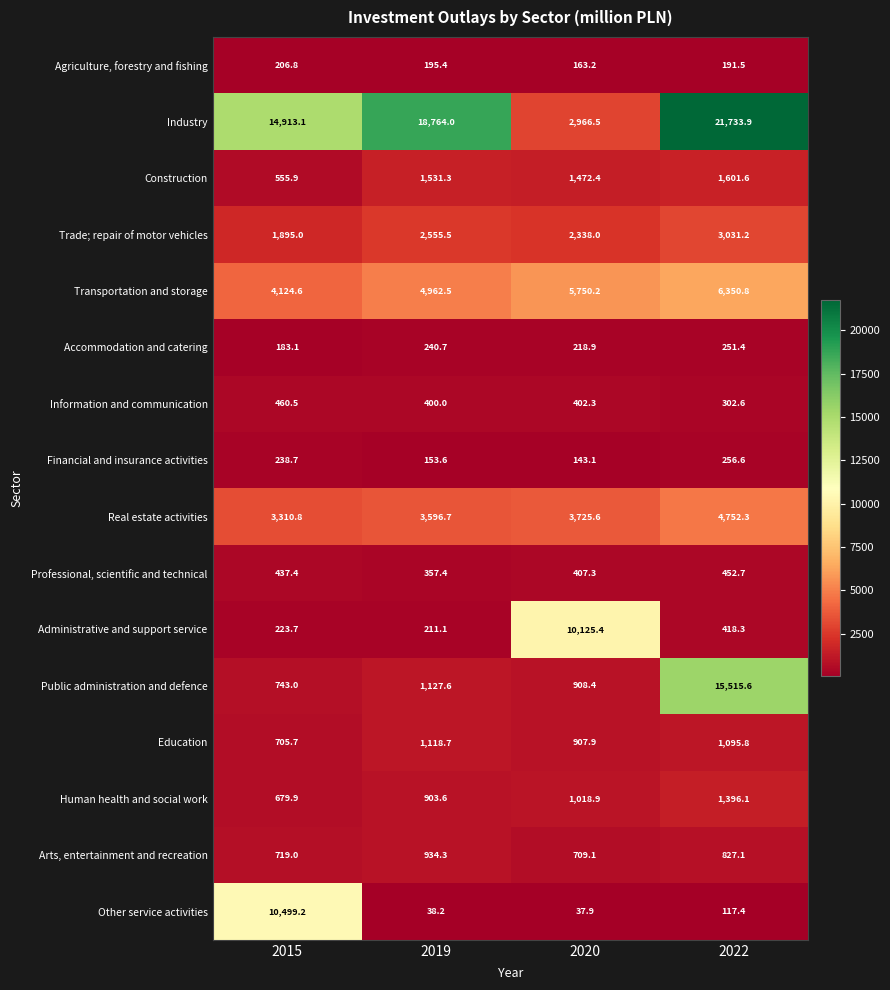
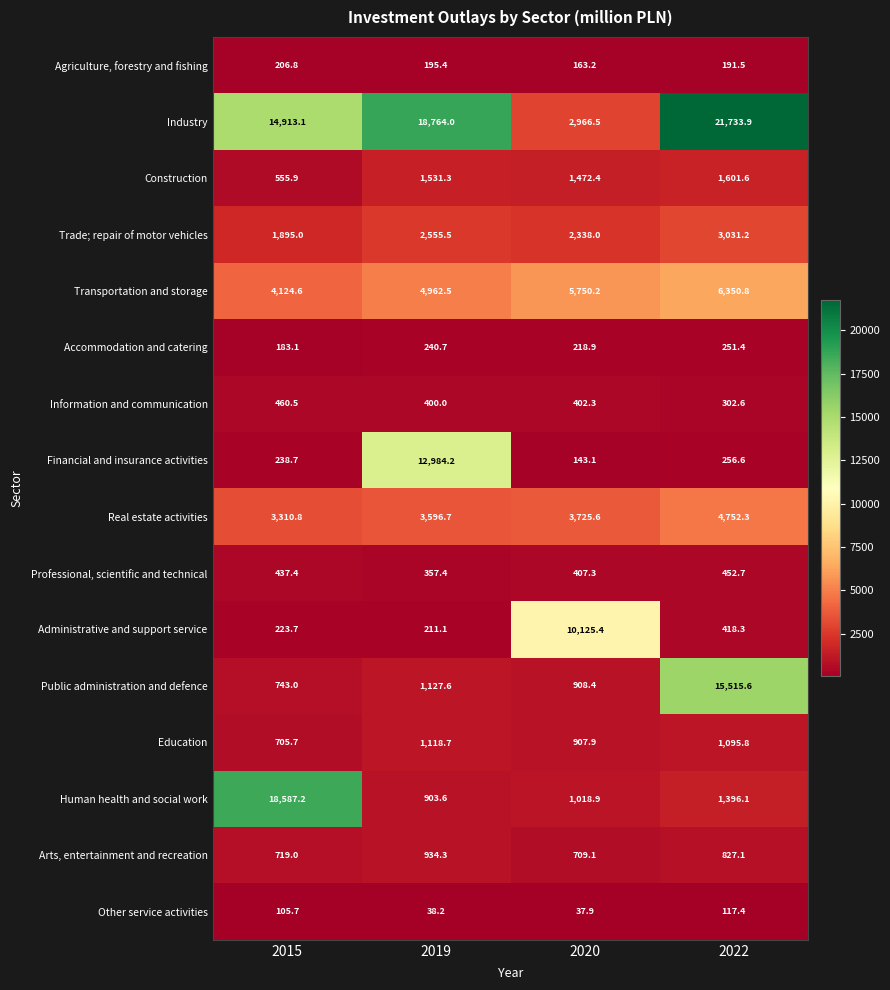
  {
    "Agriculture, forestry and fishing": {
      "2015": "206.8",
      "2019": "195.4",
      "2020": "163.2",
      "2022": "191.5"
    },
    "Industry": {
      "2015": "14,913.1",
      "2019": "18,764.0",
      "2020": "2,966.5",
      "2022": "21,733.9"
    },
    "Construction": {
      "2015": "555.9",
      "2019": "1,531.3",
      "2020": "1,472.4",
      "2022": "1,601.6"
    },
    "Trade; repair of motor vehicles": {
      "2015": "1,895.0",
      "2019": "2,555.5",
      "2020": "2,338.0",
      "2022": "3,031.2"
    },
    "Transportation and storage": {
      "2015": "4,124.6",
      "2019": "4,962.5",
      "2020": "5,750.2",
      "2022": "6,350.8"
    },
    "Accommodation and catering": {
      "2015": "183.1",
      "2019": "240.7",
      "2020": "218.9",
      "2022": "251.4"
    },
    "Information and communication": {
      "2015": "460.5",
      "2019": "400.0",
      "2020": "402.3",
      "2022": "302.6"
    },
    "Financial and insurance activities": {
      "2015": "238.7",
-     "2019": "153.6",
+     "2019": "12,984.2",
      "2020": "143.1",
      "2022": "256.6"
    },
    "Real estate activities": {
      "2015": "3,310.8",
      "2019": "3,596.7",
      "2020": "3,725.6",
      "2022": "4,752.3"
    },
    "Professional, scientific and technical": {
      "2015": "437.4",
      "2019": "357.4",
      "2020": "407.3",
      "2022": "452.7"
    },
    "Administrative and support service": {
      "2015": "223.7",
      "2019": "211.1",
      "2020": "10,125.4",
      "2022": "418.3"
    },
    "Public administration and defence": {
      "2015": "743.0",
      "2019": "1,127.6",
      "2020": "908.4",
      "2022": "15,515.6"
    },
    "Education": {
      "2015": "705.7",
      "2019": "1,118.7",
      "2020": "907.9",
      "2022": "1,095.8"
    },
    "Human health and social work": {
-     "2015": "679.9",
+     "2015": "18,587.2",
      "2019": "903.6",
      "2020": "1,018.9",
      "2022": "1,396.1"
    },
    "Arts, entertainment and recreation": {
      "2015": "719.0",
      "2019": "934.3",
      "2020": "709.1",
      "2022": "827.1"
    },
    "Other service activities": {
-     "2015": "10,499.2",
+     "2015": "105.7",
      "2019": "38.2",
      "2020": "37.9",
      "2022": "117.4"
    }
  }
